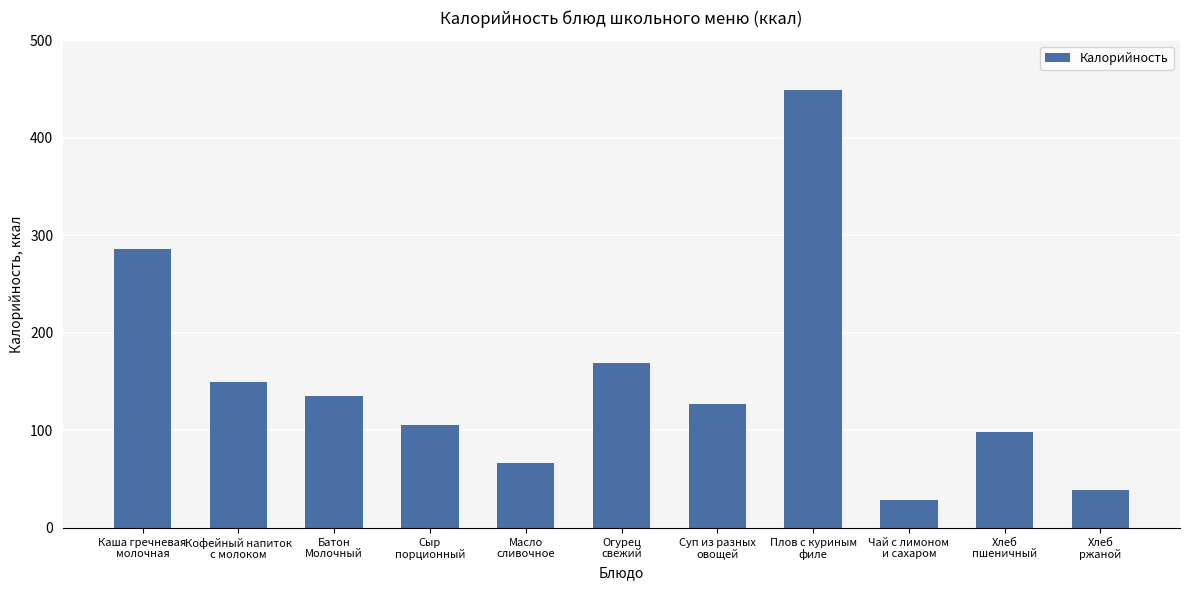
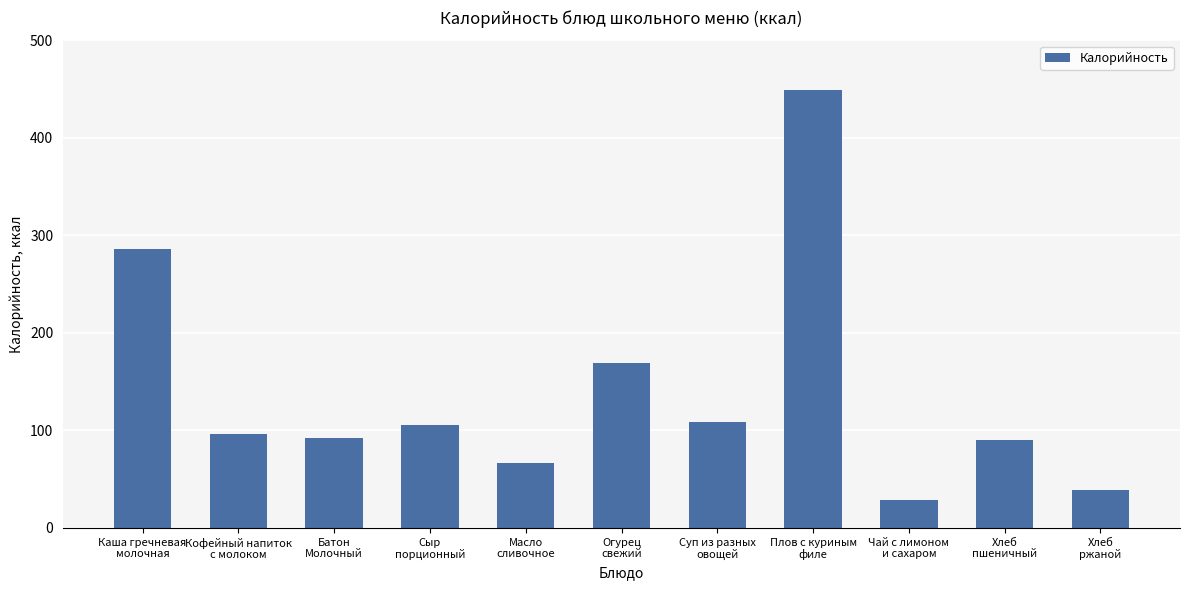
  {
    "Каша гречневая молочная": 290,
-   "Кофейный напиток с молоком": 150,
-   "Батон Молочный": 130,
+   "Кофейный напиток с молоком": 100,
+   "Батон Молочный": 90,
    "Сыр порционный": 110,
    "Масло сливочное": 70,
    "Огурец свежий": 170,
-   "Суп из разных овощей": 130,
+   "Суп из разных овощей": 110,
    "Плов с куриным филе": 450,
    "Чай с лимоном и сахаром": 30,
-   "Хлеб пшеничный": 100,
+   "Хлеб пшеничный": 90,
    "Хлеб ржаной": 40
  }
